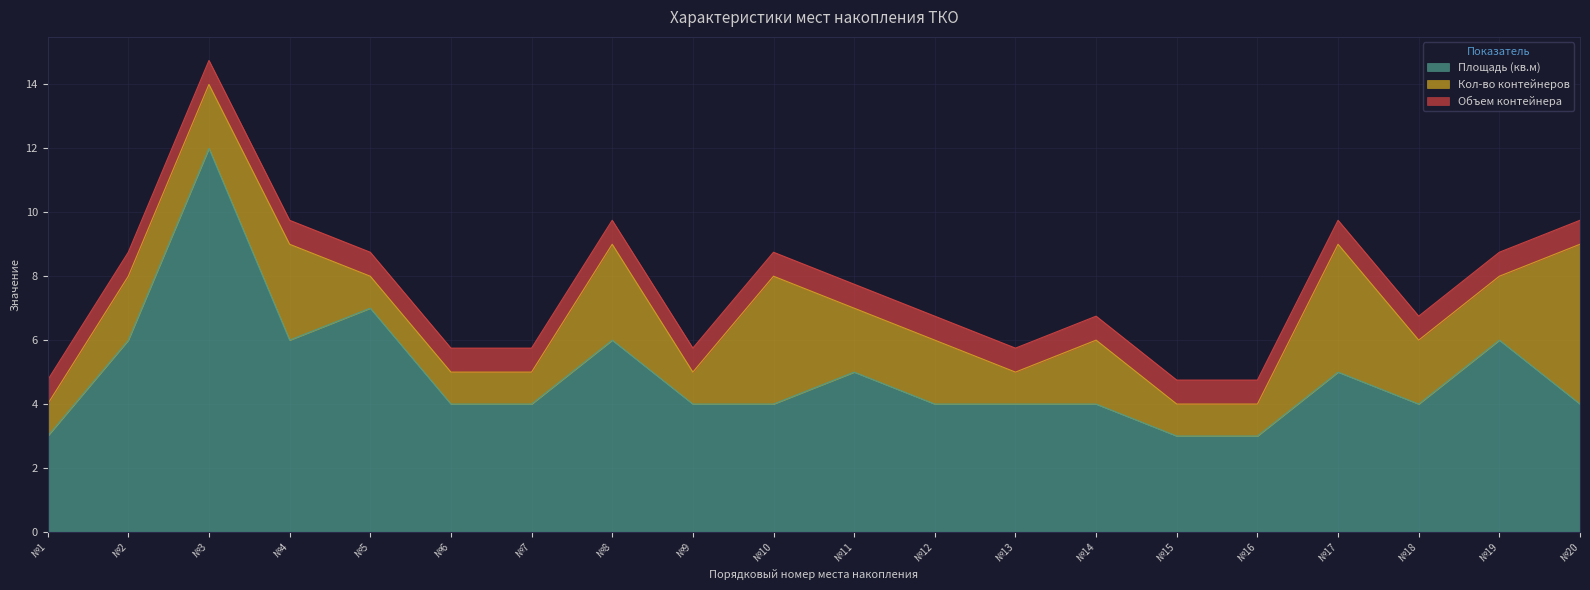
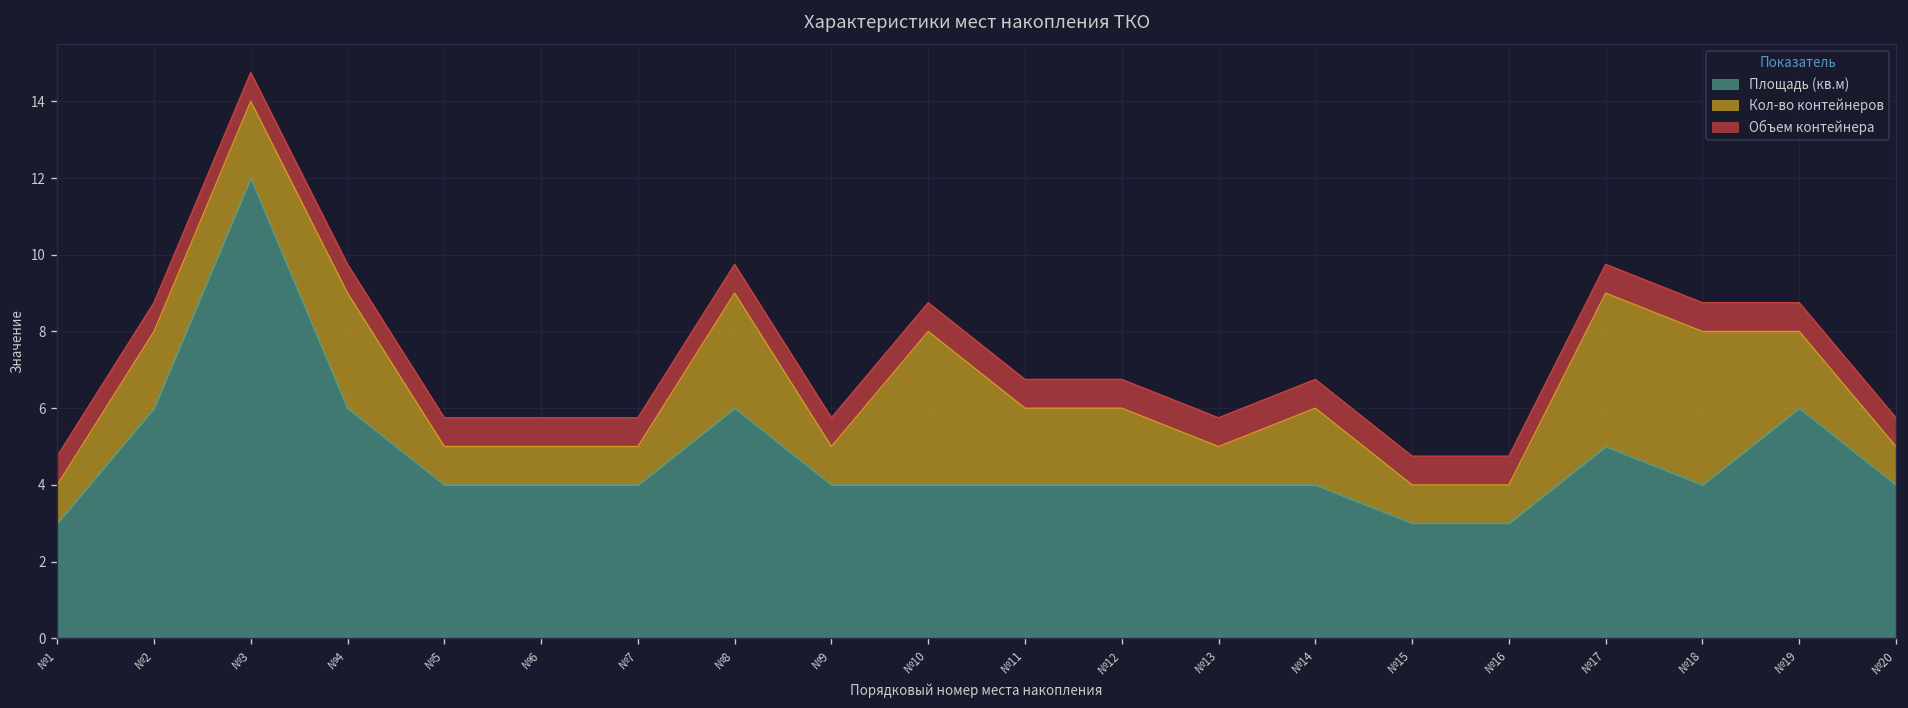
  {
    "Площадь (кв.м)": {
      "№1": 3,
      "№2": 6,
      "№3": 12,
      "№4": 6,
-     "№5": 7,
+     "№5": 4,
      "№6": 4,
      "№7": 4,
      "№8": 6,
      "№9": 4,
      "№10": 4,
-     "№11": 5,
+     "№11": 4,
      "№12": 4,
      "№13": 4,
      "№14": 4,
      "№15": 3,
      "№16": 3,
      "№17": 5,
      "№18": 4,
      "№19": 6,
      "№20": 4
    },
    "Кол-во контейнеров": {
      "№1": 1,
      "№2": 2,
      "№3": 2,
      "№4": 3,
      "№5": 1,
      "№6": 1,
      "№7": 1,
      "№8": 3,
      "№9": 1,
      "№10": 4,
      "№11": 2,
      "№12": 2,
      "№13": 1,
      "№14": 2,
      "№15": 1,
      "№16": 1,
      "№17": 4,
-     "№18": 2,
+     "№18": 4,
      "№19": 2,
-     "№20": 5
+     "№20": 1
    },
    "Объем контейнера": {
      "№1": 0.8,
      "№2": 0.8,
      "№3": 0.8,
      "№4": 0.8,
      "№5": 0.8,
      "№6": 0.8,
      "№7": 0.8,
      "№8": 0.8,
      "№9": 0.8,
      "№10": 0.8,
      "№11": 0.8,
      "№12": 0.8,
      "№13": 0.8,
      "№14": 0.8,
      "№15": 0.8,
      "№16": 0.8,
      "№17": 0.8,
      "№18": 0.8,
      "№19": 0.8,
      "№20": 0.8
    }
  }
